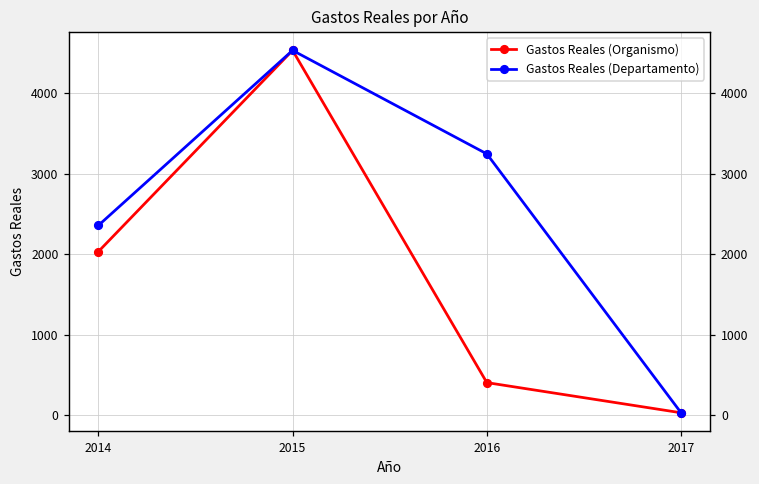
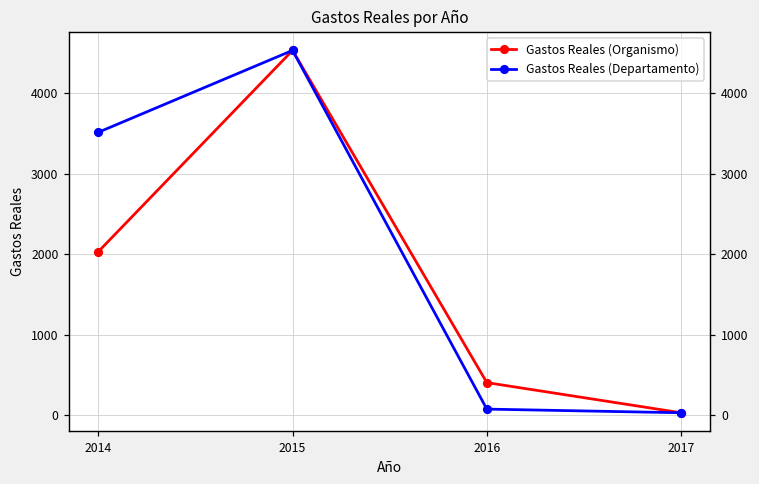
  {
    "Gastos Reales (Organismo)": {
      "2014": 2000,
      "2016": 400
    },
    "Gastos Reales (Departamento)": {
-     "2014": 2400,
-     "2016": 3200
+     "2014": 3500,
+     "2016": 100
    }
  }
